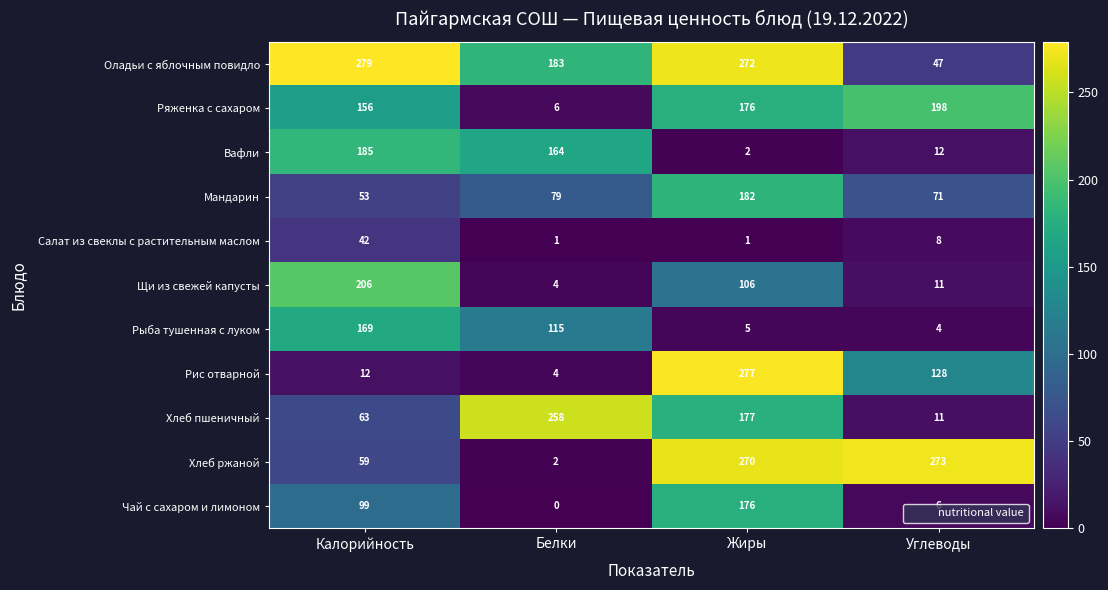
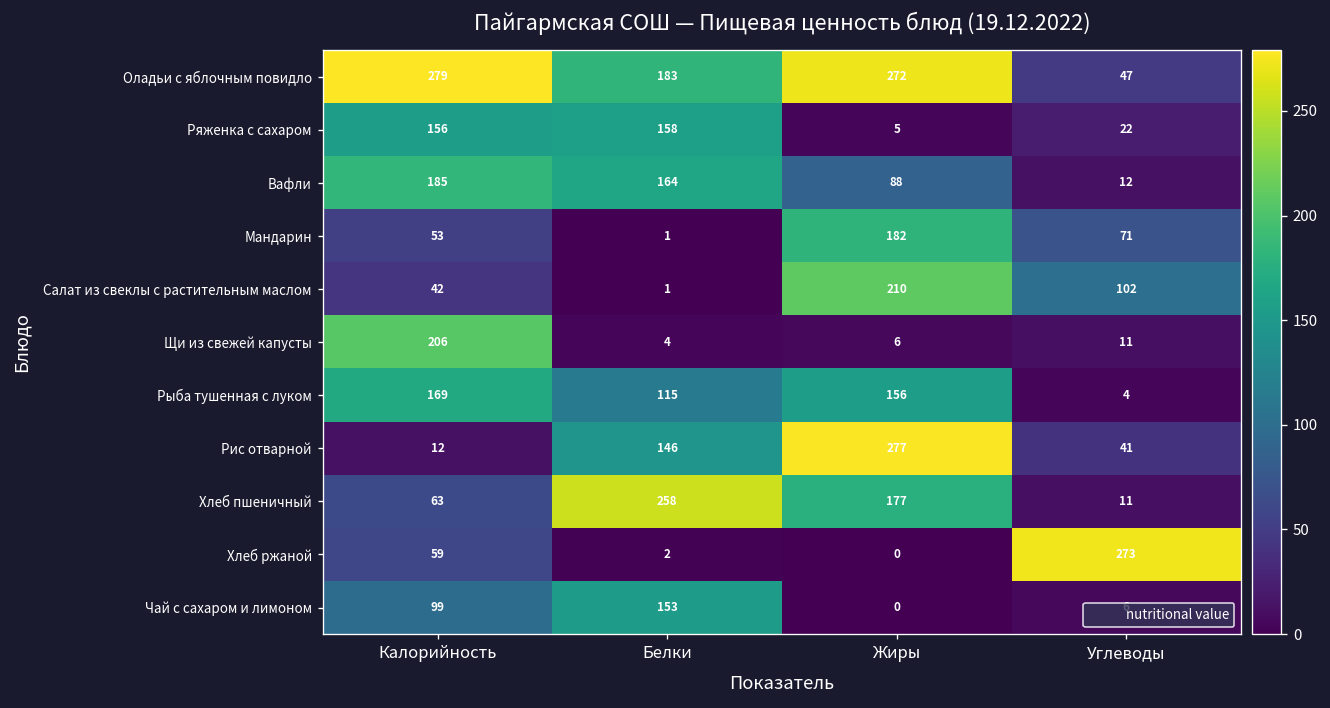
  {
    "Оладьи с яблочным повидло": {
      "Калорийность": 279,
      "Белки": 183,
      "Жиры": 272,
      "Углеводы": 47
    },
    "Ряженка с сахаром": {
      "Калорийность": 156,
-     "Белки": 6,
-     "Жиры": 176,
-     "Углеводы": 198
+     "Белки": 158,
+     "Жиры": 5,
+     "Углеводы": 22
    },
    "Вафли": {
      "Калорийность": 185,
      "Белки": 164,
-     "Жиры": 2,
+     "Жиры": 88,
      "Углеводы": 12
    },
    "Мандарин": {
      "Калорийность": 53,
-     "Белки": 79,
+     "Белки": 1,
      "Жиры": 182,
      "Углеводы": 71
    },
    "Салат из свеклы с растительным маслом": {
      "Калорийность": 42,
      "Белки": 1,
-     "Жиры": 1,
-     "Углеводы": 8
+     "Жиры": 210,
+     "Углеводы": 102
    },
    "Щи из свежей капусты": {
      "Калорийность": 206,
      "Белки": 4,
-     "Жиры": 106,
+     "Жиры": 6,
      "Углеводы": 11
    },
    "Рыба тушенная с луком": {
      "Калорийность": 169,
      "Белки": 115,
-     "Жиры": 5,
+     "Жиры": 156,
      "Углеводы": 4
    },
    "Рис отварной": {
      "Калорийность": 12,
-     "Белки": 4,
+     "Белки": 146,
      "Жиры": 277,
-     "Углеводы": 128
+     "Углеводы": 41
    },
    "Хлеб пшеничный": {
      "Калорийность": 63,
      "Белки": 258,
      "Жиры": 177,
      "Углеводы": 11
    },
    "Хлеб ржаной": {
      "Калорийность": 59,
      "Белки": 2,
-     "Жиры": 270,
+     "Жиры": 0,
      "Углеводы": 273
    },
    "Чай с сахаром и лимоном": {
      "Калорийность": 99,
-     "Белки": 0,
-     "Жиры": 176
+     "Белки": 153,
+     "Жиры": 0
    }
  }
